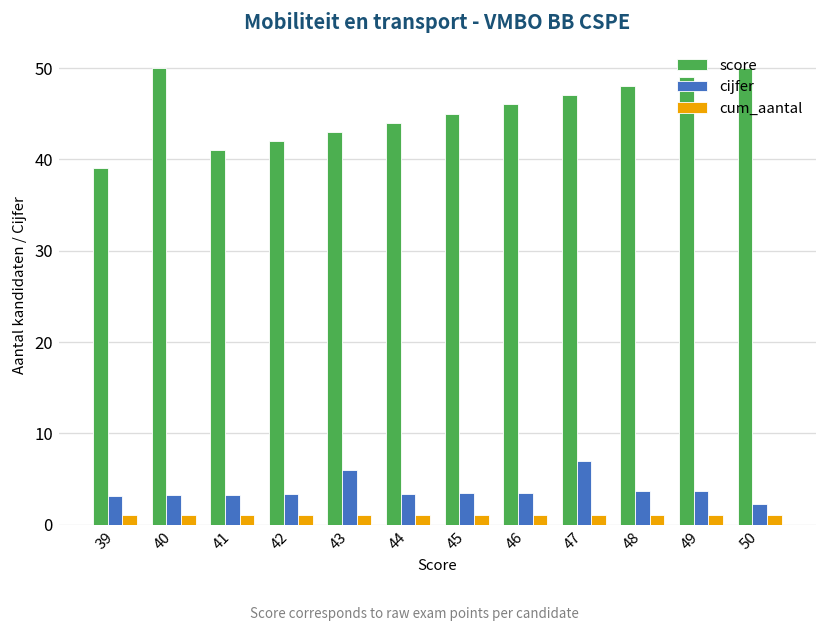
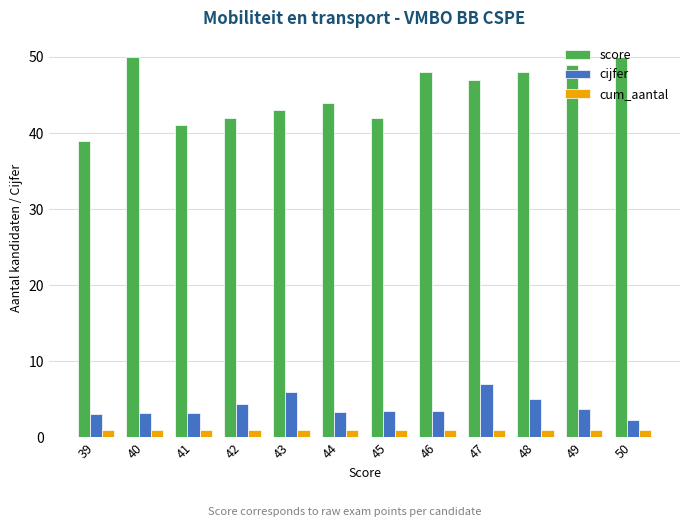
  {
    "score": {
      "39": 39,
      "40": 50,
      "41": 41,
      "42": 42,
      "43": 43,
      "44": 44,
-     "45": 45,
-     "46": 46,
+     "45": 42,
+     "46": 48,
      "47": 47,
      "48": 48,
      "49": 49,
      "50": 50
    },
    "cijfer": {
      "39": 3,
      "40": 3,
      "41": 3,
-     "42": 3,
+     "42": 4,
      "43": 6,
      "44": 3,
      "45": 4,
      "46": 4,
      "47": 7,
-     "48": 4,
+     "48": 5,
      "49": 4,
      "50": 2
    },
    "cum_aantal": {
      "39": 1,
      "40": 1,
      "41": 1,
      "42": 1,
      "43": 1,
      "44": 1,
      "45": 1,
      "46": 1,
      "47": 1,
      "48": 1,
      "49": 1,
      "50": 1
    }
  }
